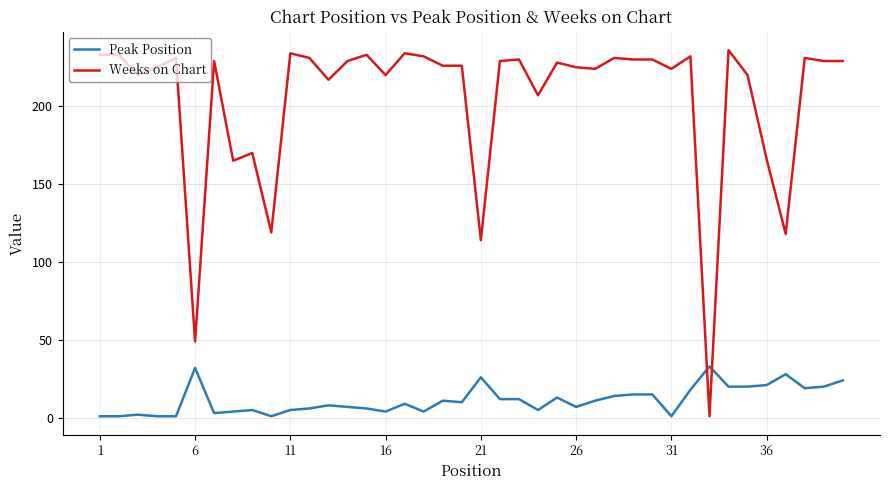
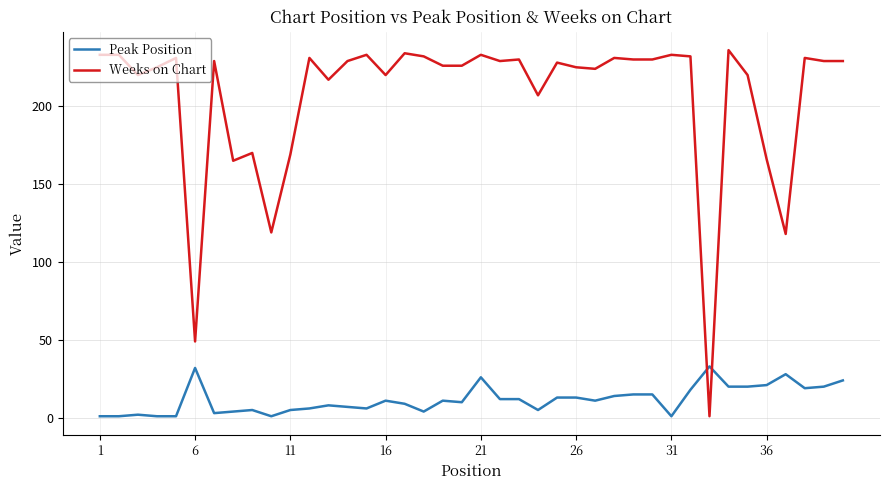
  {
    "Peak Position": {
      "1": 1,
      "6": 32,
      "11": 5,
-     "16": 4,
+     "16": 11,
      "21": 26,
-     "26": 7,
+     "26": 13,
      "31": 1,
      "36": 21
    },
    "Weeks on Chart": {
      "6": 49,
-     "11": 234,
+     "11": 169,
      "16": 220,
-     "21": 114,
+     "21": 233,
      "26": 225,
-     "31": 224,
+     "31": 233,
      "36": 166
    }
  }
